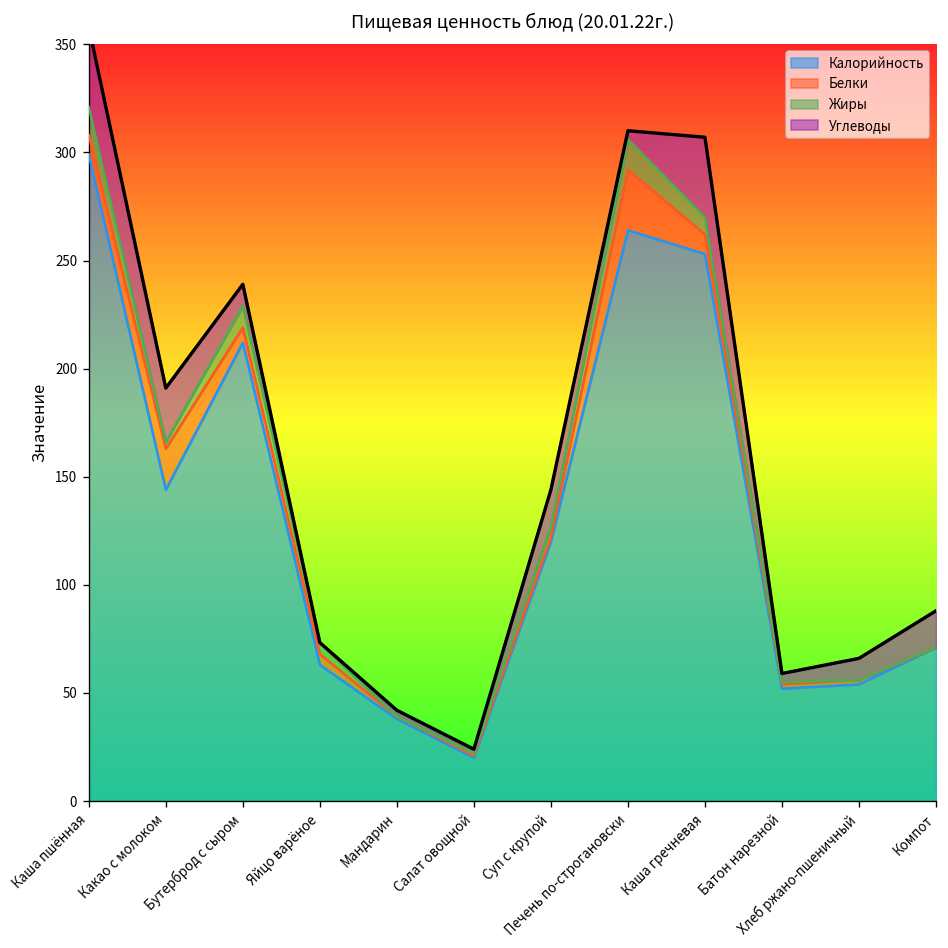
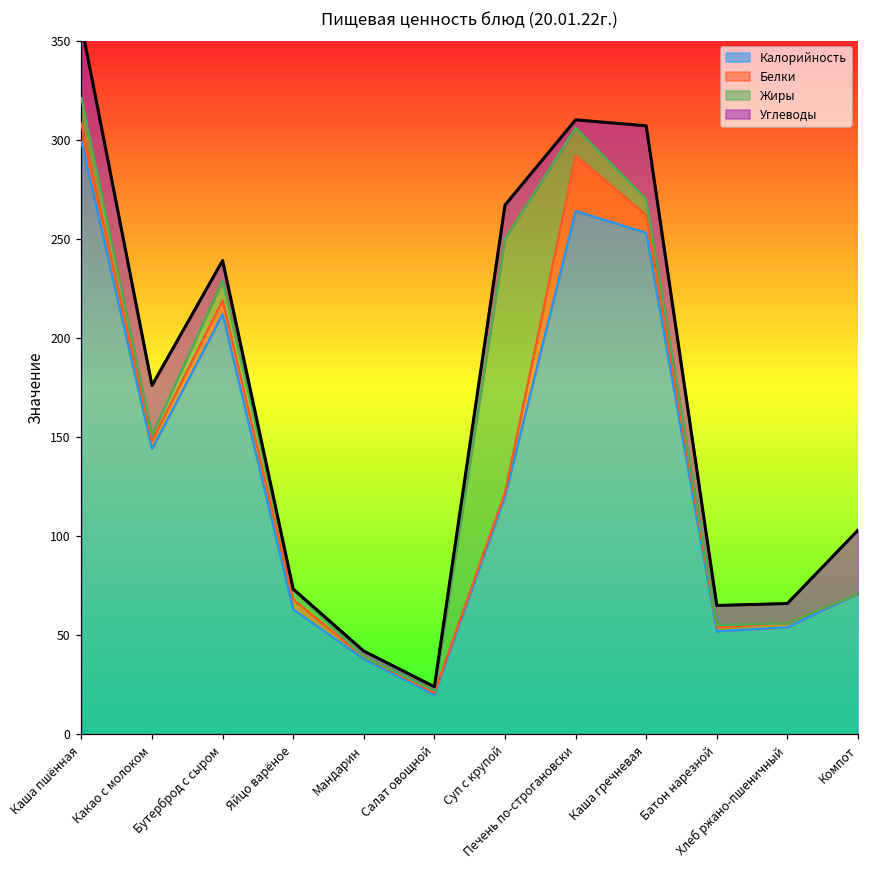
  {
    "Калорийность": {
      "Каша пшённая": 299,
      "Какао с молоком": 144,
      "Бутерброд с сыром": 212,
      "Яйцо варёное": 63,
      "Суп с крупой": 120,
      "Печень по-строгановски": 264,
      "Каша гречневая": 253,
      "Батон нарезной": 52,
      "Хлеб ржано-пшеничный": 54
    },
    "Белки": {
      "Каша пшённая": 9,
-     "Какао с молоком": 19,
+     "Какао с молоком": 4,
      "Бутерброд с сыром": 7,
      "Яйцо варёное": 5,
      "Суп с крупой": 2,
      "Печень по-строгановски": 28,
      "Каша гречневая": 9
    },
    "Жиры": {
      "Каша пшённая": 13,
      "Какао с молоком": 3,
      "Бутерброд с сыром": 10,
-     "Суп с крупой": 5,
+     "Суп с крупой": 128,
      "Печень по-строгановски": 14,
      "Каша гречневая": 8
    },
    "Углеводы": {
      "Какао с молоком": 25,
      "Бутерброд с сыром": 10,
      "Мандарин": 3,
      "Салат овощной": 2,
      "Суп с крупой": 17,
      "Печень по-строгановски": 4,
      "Каша гречневая": 37,
-     "Батон нарезной": 4,
+     "Батон нарезной": 10,
      "Хлеб ржано-пшеничный": 10,
-     "Компот": 17
+     "Компот": 32
    }
  }
